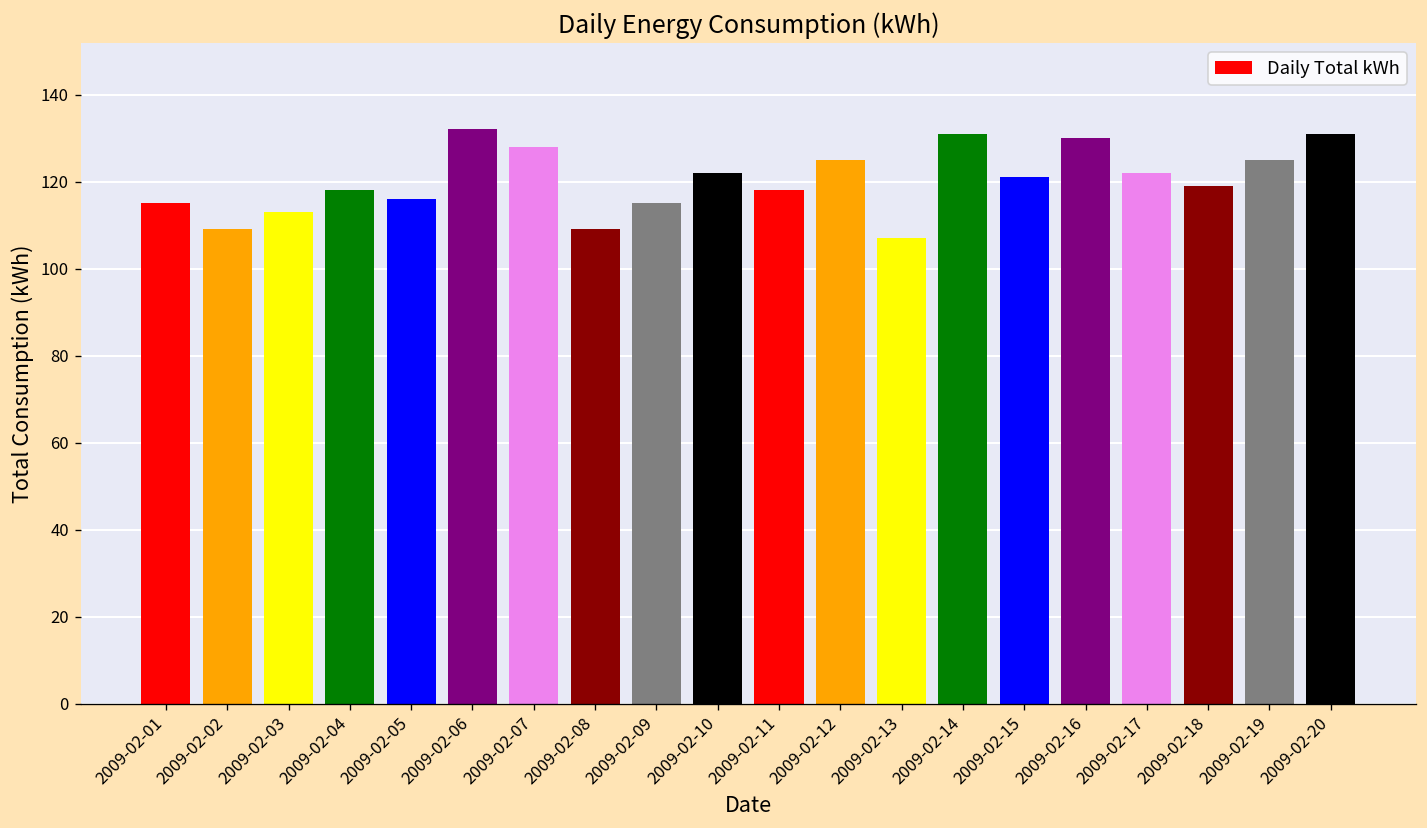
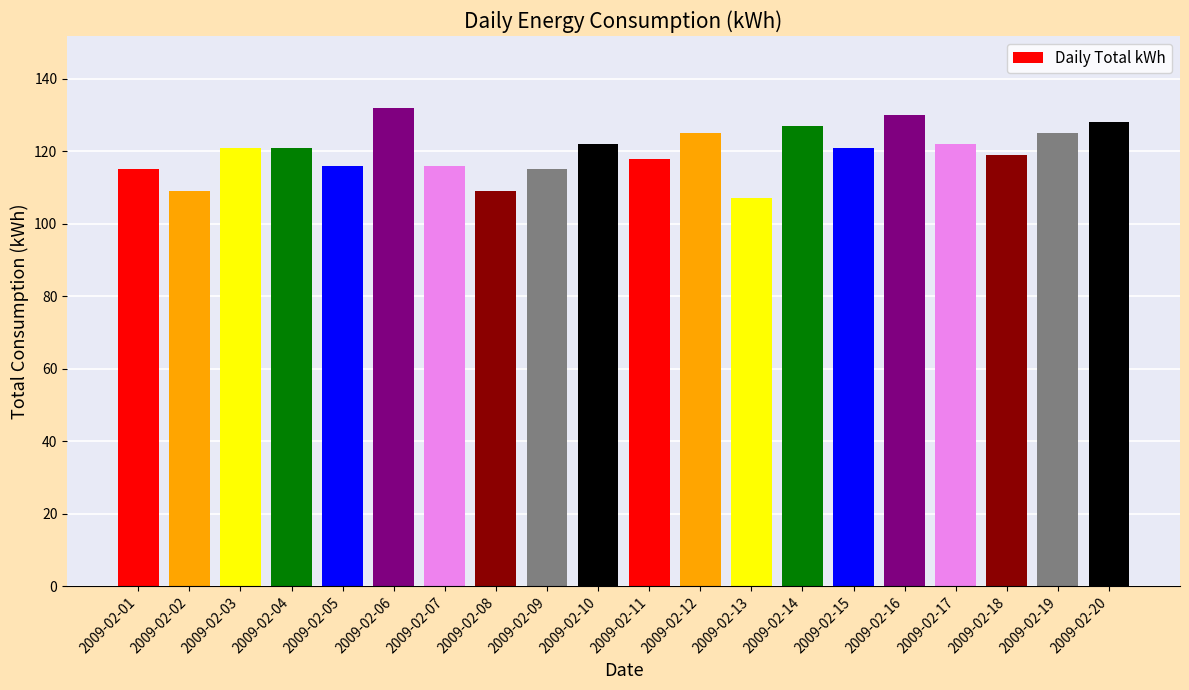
  {
    "2009-02-01": 115,
    "2009-02-02": 109,
-   "2009-02-03": 113,
-   "2009-02-04": 118,
+   "2009-02-03": 121,
+   "2009-02-04": 121,
    "2009-02-05": 116,
    "2009-02-06": 132,
-   "2009-02-07": 128,
+   "2009-02-07": 116,
    "2009-02-08": 109,
    "2009-02-09": 115,
    "2009-02-10": 122,
    "2009-02-11": 118,
    "2009-02-12": 125,
    "2009-02-13": 107,
-   "2009-02-14": 131,
+   "2009-02-14": 127,
    "2009-02-15": 121,
    "2009-02-16": 130,
    "2009-02-17": 122,
    "2009-02-18": 119,
    "2009-02-19": 125,
-   "2009-02-20": 131
+   "2009-02-20": 128
  }
